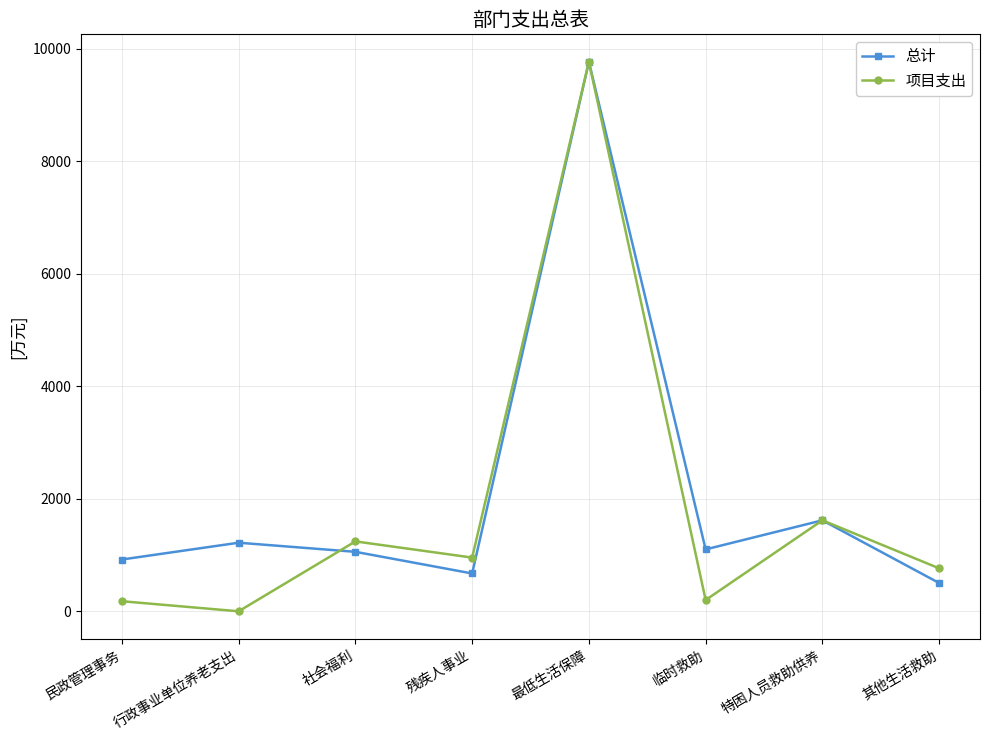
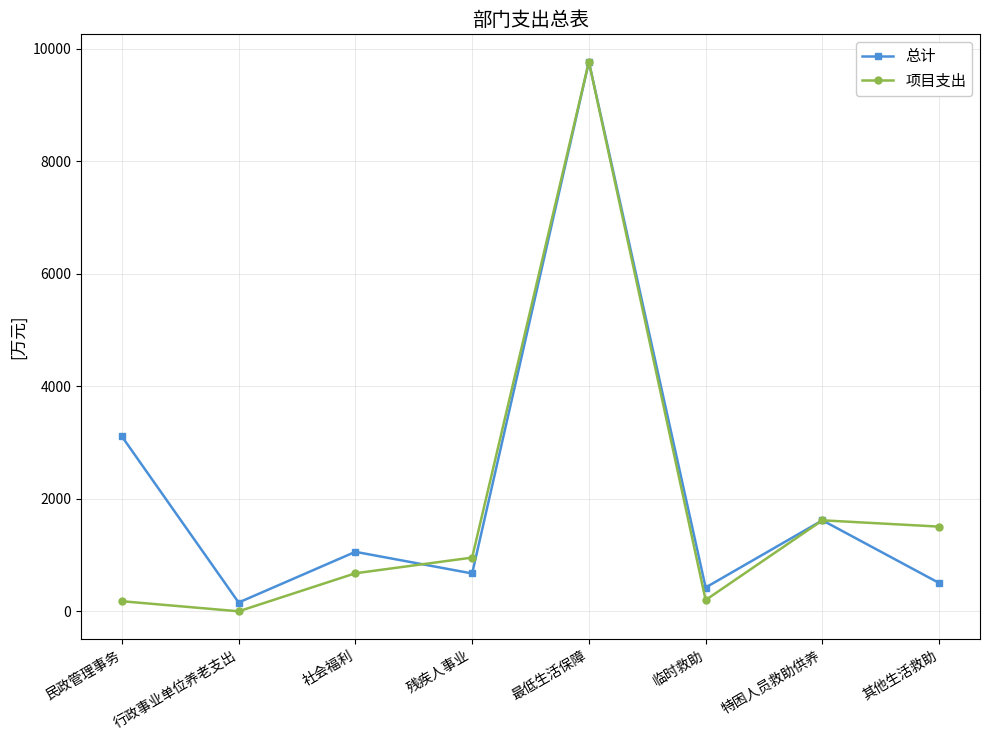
  {
    "总计": {
-     "民政管理事务": 900,
-     "行政事业单位养老支出": 1200,
+     "民政管理事务": 3100,
+     "行政事业单位养老支出": 200,
      "社会福利": 1100,
      "残疾人事业": 700,
-     "临时救助": 1100,
+     "临时救助": 400,
      "其他生活救助": 500
    },
    "项目支出": {
      "民政管理事务": 200,
      "行政事业单位养老支出": 0,
-     "社会福利": 1200,
+     "社会福利": 700,
      "残疾人事业": 1000,
      "临时救助": 200,
-     "其他生活救助": 800
+     "其他生活救助": 1500
    }
  }
